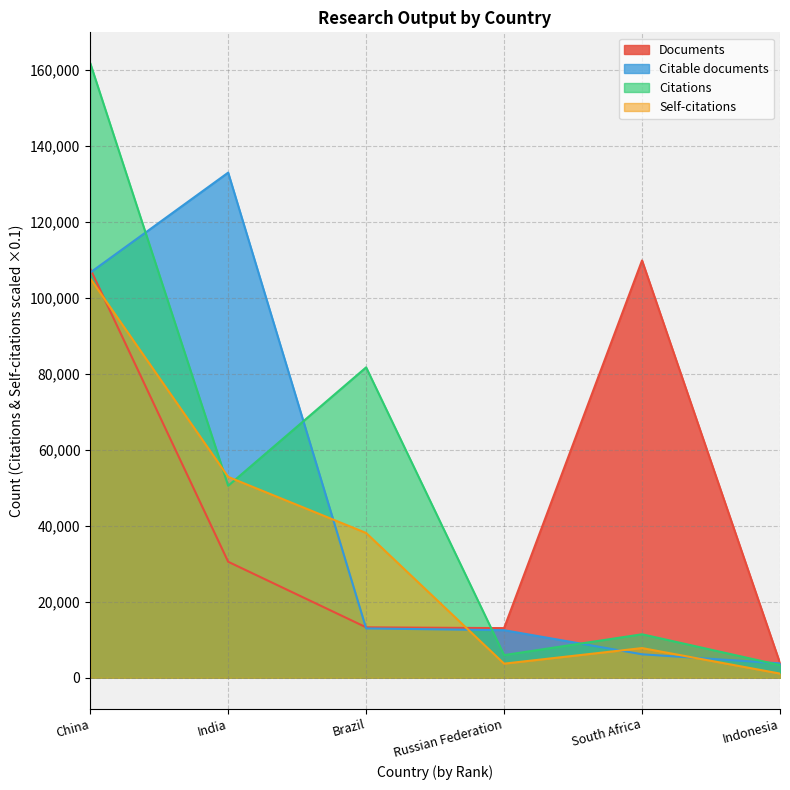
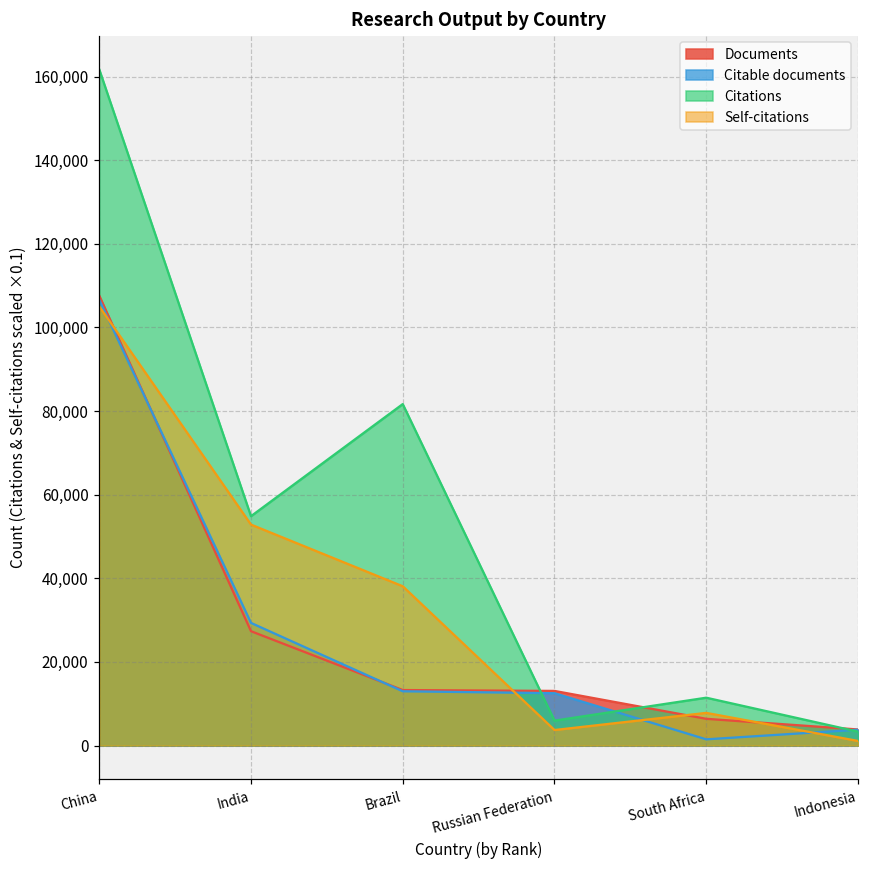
  {
    "Documents": {
      "China": "108,000",
-     "India": "31,000",
-     "South Africa": "110,000"
+     "India": "27,000",
+     "South Africa": "6,000"
    },
    "Citable documents": {
      "China": "107,000",
-     "India": "133,000",
-     "South Africa": "6,000"
+     "India": "29,000",
+     "South Africa": "1,000"
    },
    "Citations": {
      "China": "162,000",
-     "India": "51,000",
+     "India": "55,000",
      "Brazil": "82,000",
      "Russian Federation": "6,000",
      "South Africa": "11,000"
    },
    "Self-citations": {
      "China": "105,000",
      "India": "53,000",
      "Brazil": "38,000",
      "Russian Federation": "4,000",
      "South Africa": "8,000",
      "Indonesia": "1,000"
    }
  }
